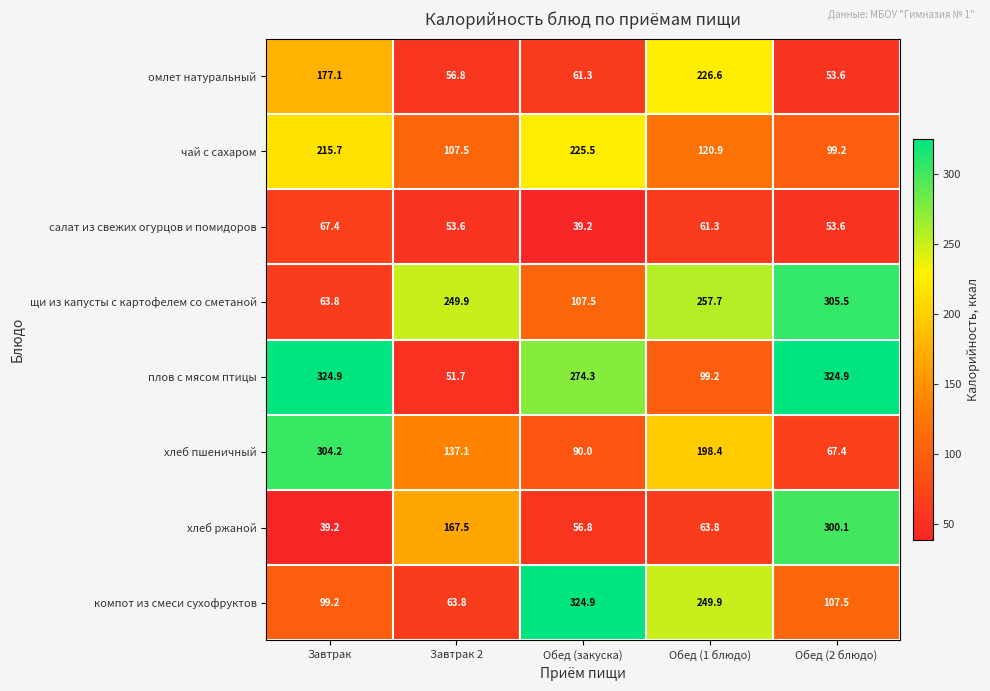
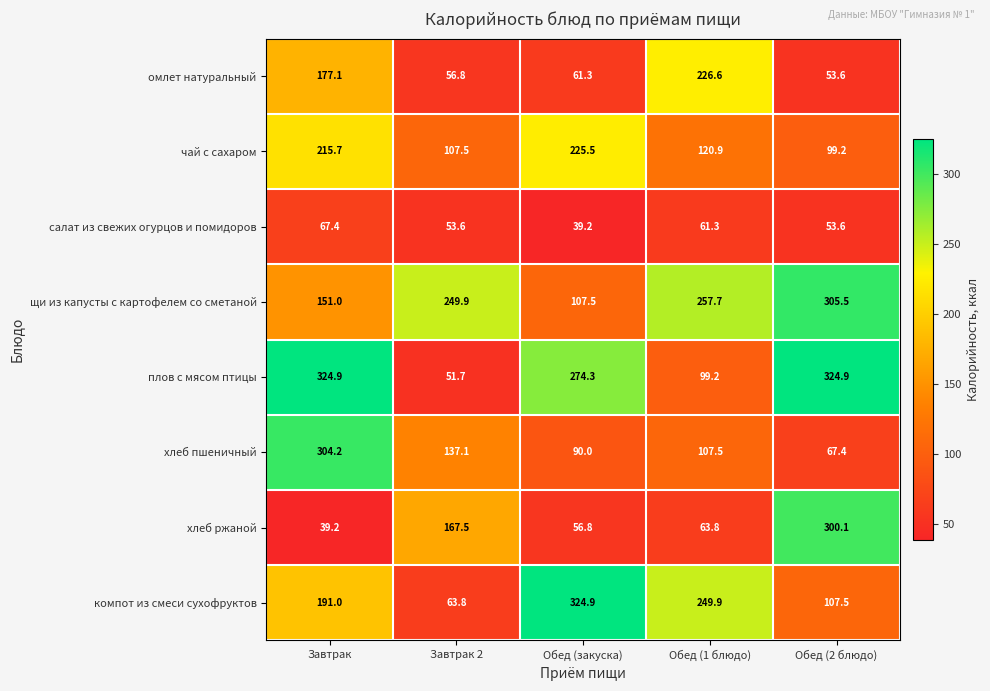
  {
    "омлет натуральный": {
      "Завтрак": 177.1,
      "Завтрак 2": 56.8,
      "Обед (закуска)": 61.3,
      "Обед (1 блюдо)": 226.6,
      "Обед (2 блюдо)": 53.6
    },
    "чай с сахаром": {
      "Завтрак": 215.7,
      "Завтрак 2": 107.5,
      "Обед (закуска)": 225.5,
      "Обед (1 блюдо)": 120.9,
      "Обед (2 блюдо)": 99.2
    },
    "салат из свежих огурцов и помидоров": {
      "Завтрак": 67.4,
      "Завтрак 2": 53.6,
      "Обед (закуска)": 39.2,
      "Обед (1 блюдо)": 61.3,
      "Обед (2 блюдо)": 53.6
    },
    "щи из капусты с картофелем со сметаной": {
-     "Завтрак": 63.8,
+     "Завтрак": 151.0,
      "Завтрак 2": 249.9,
      "Обед (закуска)": 107.5,
      "Обед (1 блюдо)": 257.7,
      "Обед (2 блюдо)": 305.5
    },
    "плов с мясом птицы": {
      "Завтрак": 324.9,
      "Завтрак 2": 51.7,
      "Обед (закуска)": 274.3,
      "Обед (1 блюдо)": 99.2,
      "Обед (2 блюдо)": 324.9
    },
    "хлеб пшеничный": {
      "Завтрак": 304.2,
      "Завтрак 2": 137.1,
      "Обед (закуска)": 90.0,
-     "Обед (1 блюдо)": 198.4,
+     "Обед (1 блюдо)": 107.5,
      "Обед (2 блюдо)": 67.4
    },
    "хлеб ржаной": {
      "Завтрак": 39.2,
      "Завтрак 2": 167.5,
      "Обед (закуска)": 56.8,
      "Обед (1 блюдо)": 63.8,
      "Обед (2 блюдо)": 300.1
    },
    "компот из смеси сухофруктов": {
-     "Завтрак": 99.2,
+     "Завтрак": 191.0,
      "Завтрак 2": 63.8,
      "Обед (закуска)": 324.9,
      "Обед (1 блюдо)": 249.9,
      "Обед (2 блюдо)": 107.5
    }
  }
